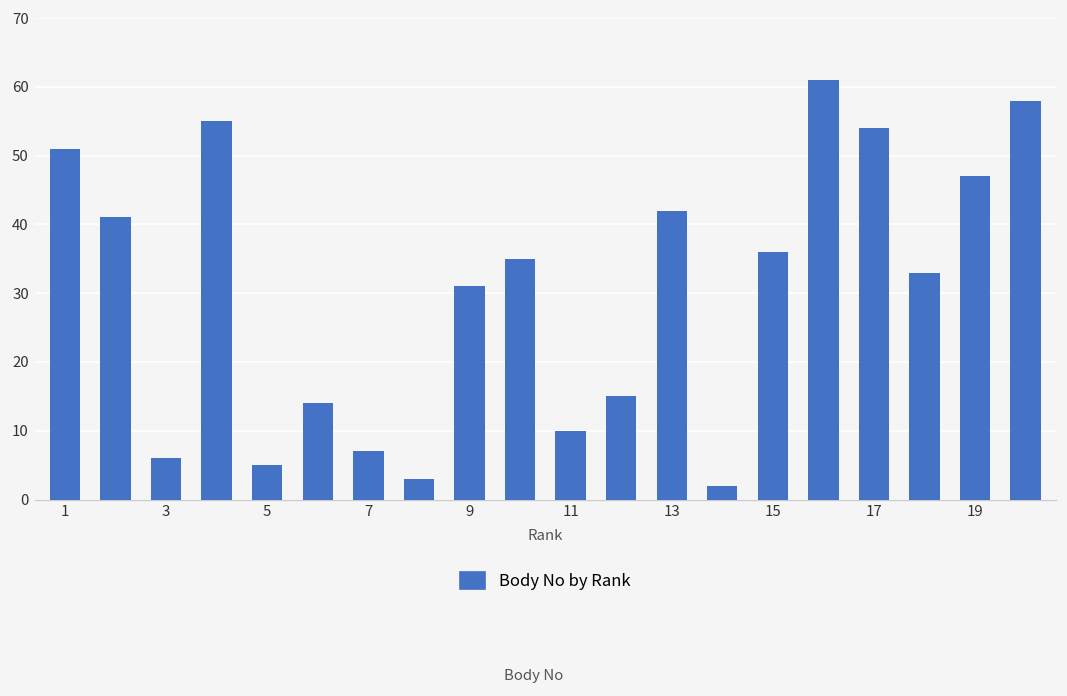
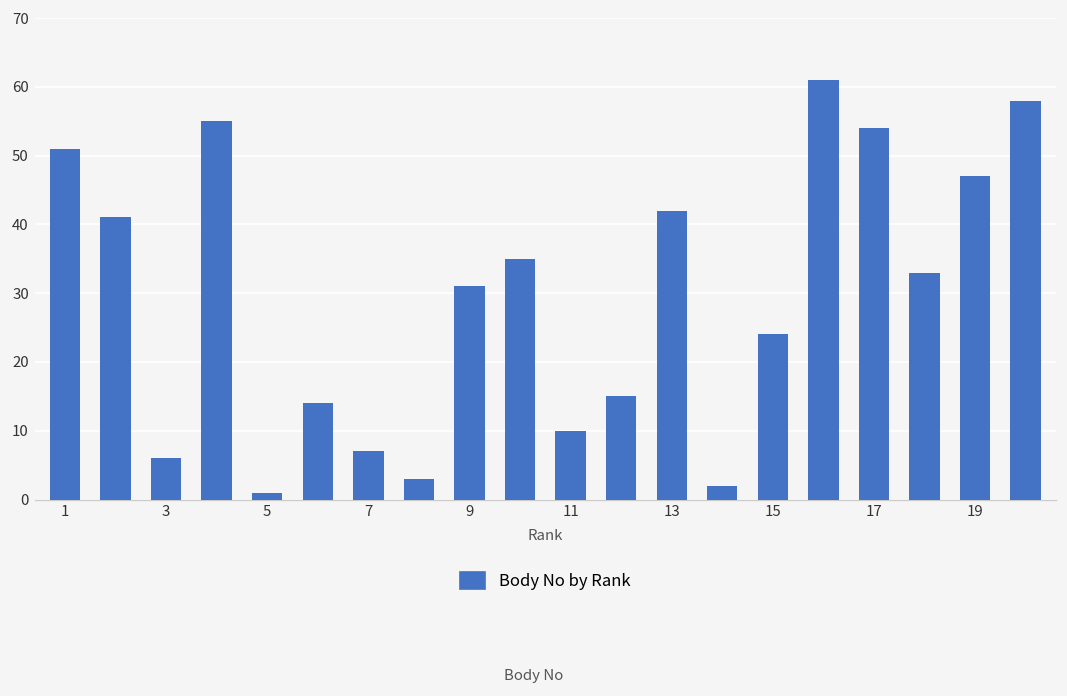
  {
    "1": 51,
    "3": 6,
-   "5": 5,
+   "5": 1,
    "7": 7,
    "9": 31,
    "11": 10,
    "13": 42,
-   "15": 36,
+   "15": 24,
    "17": 54,
    "19": 47
  }
